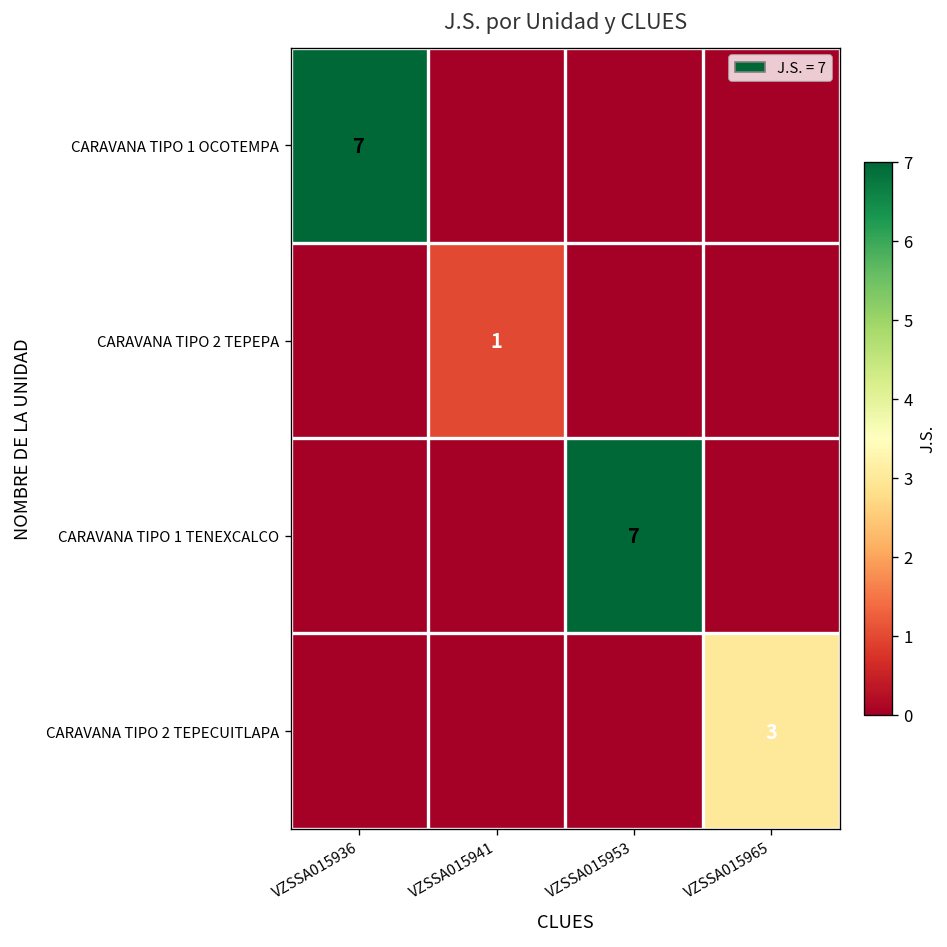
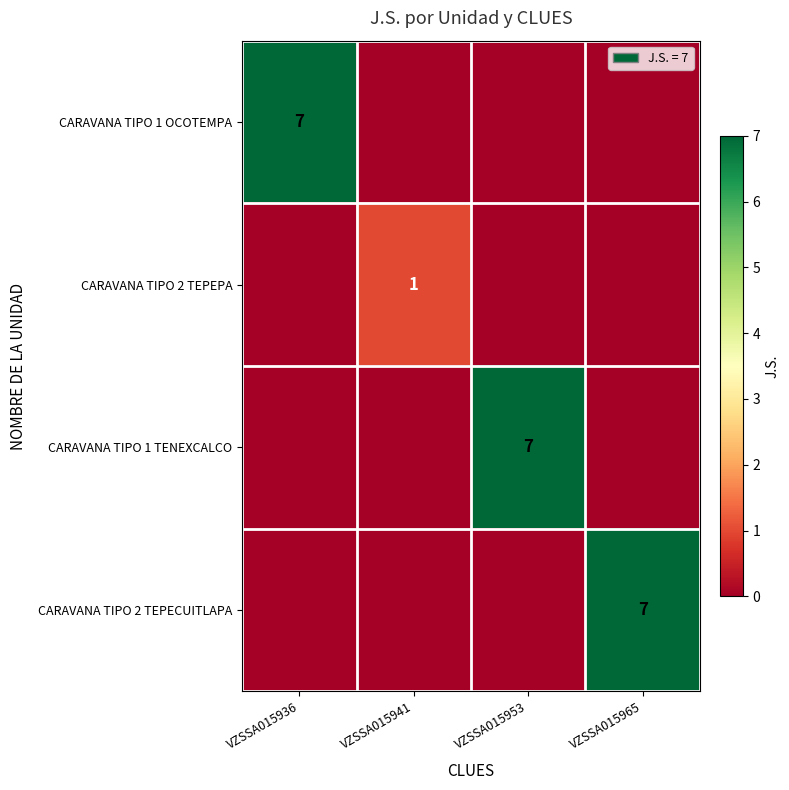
  {
    "CARAVANA TIPO 1 OCOTEMPA": {
      "VZSSA015936": 7
    },
    "CARAVANA TIPO 2 TEPEPA": {
      "VZSSA015941": 1
    },
    "CARAVANA TIPO 1 TENEXCALCO": {
      "VZSSA015953": 7
    },
    "CARAVANA TIPO 2 TEPECUITLAPA": {
-     "VZSSA015965": 3
+     "VZSSA015965": 7
    }
  }
